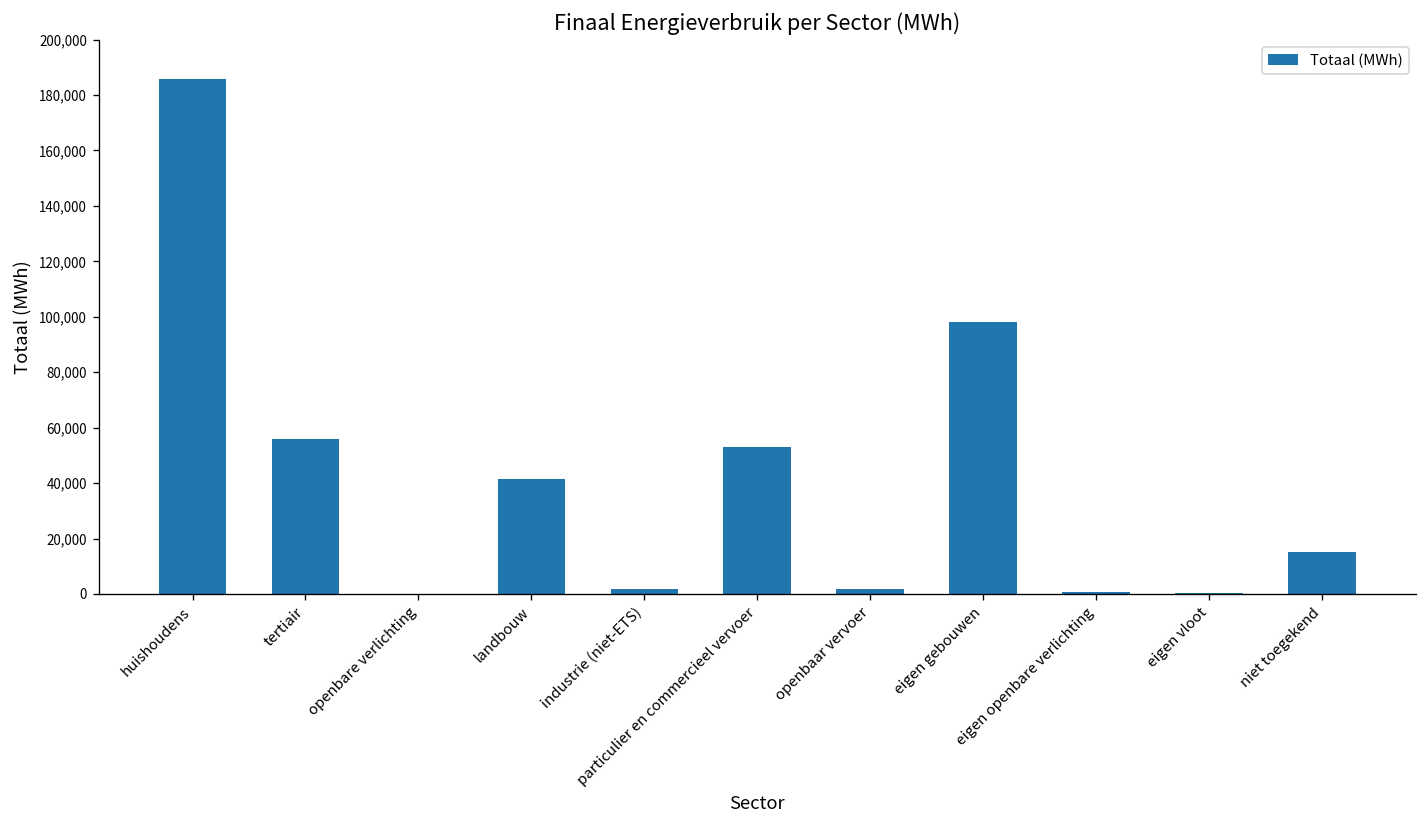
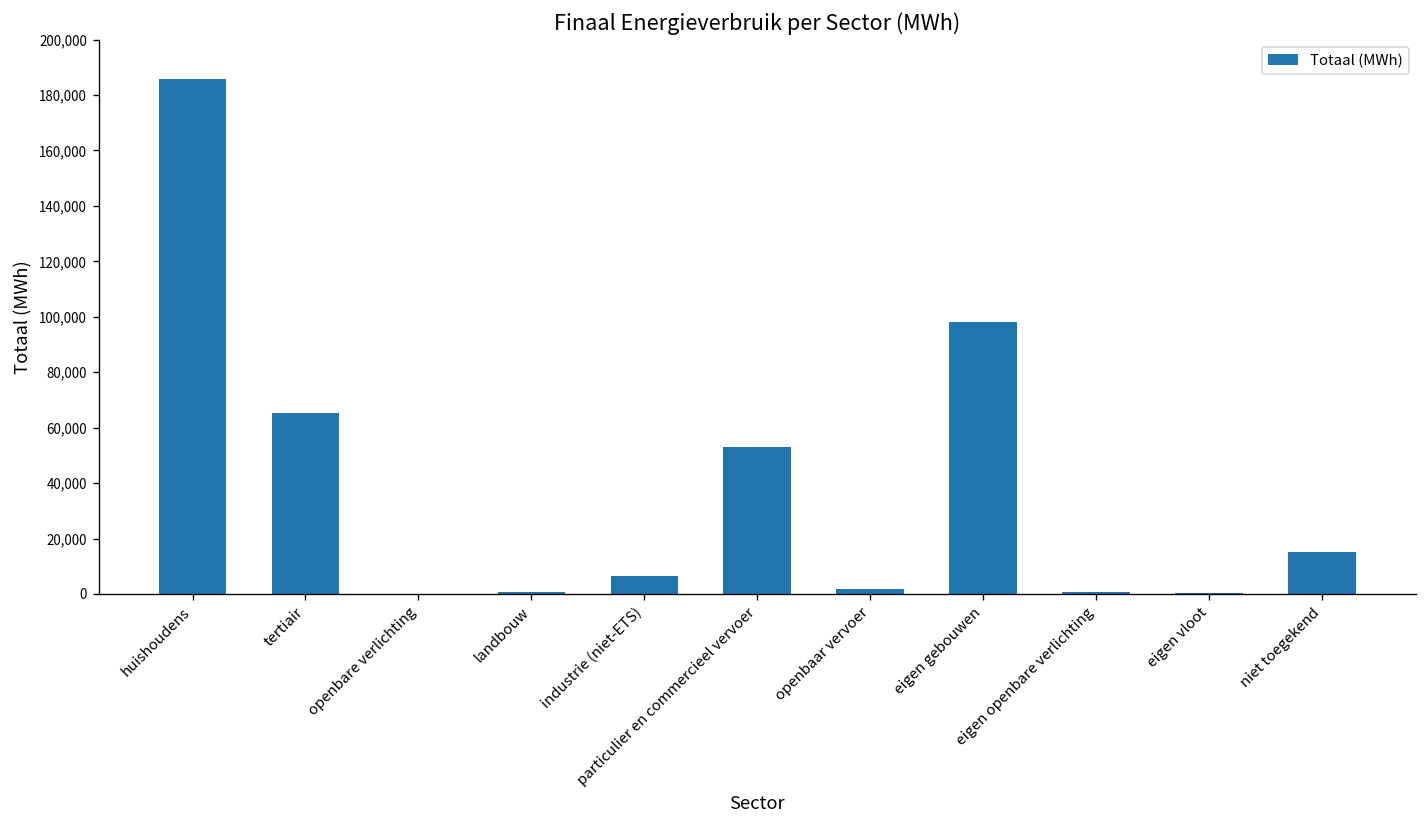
  {
    "huishoudens": "186,000",
-   "tertiair": "56,000",
+   "tertiair": "65,000",
    "openbare verlichting": "0",
-   "landbouw": "42,000",
-   "industrie (niet-ETS)": "2,000",
+   "landbouw": "1,000",
+   "industrie (niet-ETS)": "7,000",
    "particulier en commercieel vervoer": "53,000",
    "openbaar vervoer": "2,000",
    "eigen gebouwen": "98,000",
    "niet toegekend": "15,000"
  }
